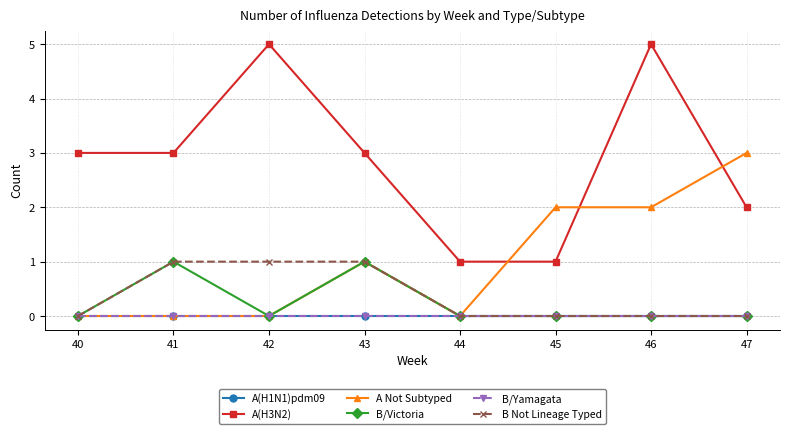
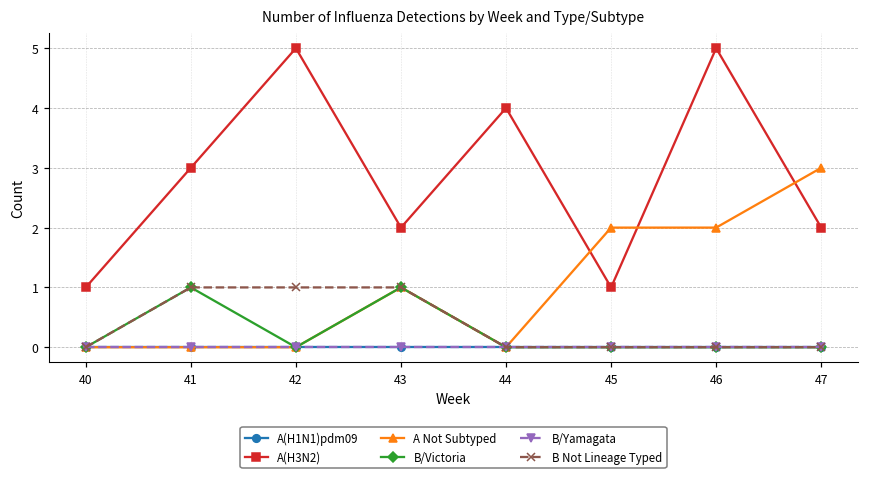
  {
    "B/Yamagata": {
      "43": 0
    },
    "A(H3N2)": {
-     "40": 3,
+     "40": 1,
      "41": 3,
      "42": 5,
-     "43": 3,
-     "44": 1,
+     "43": 2,
+     "44": 4,
      "45": 1,
      "46": 5,
      "47": 2
    },
    "A Not Subtyped": {
      "45": 2,
      "46": 2,
      "47": 3
    },
    "B Not Lineage Typed": {
      "42": 1
    }
  }
